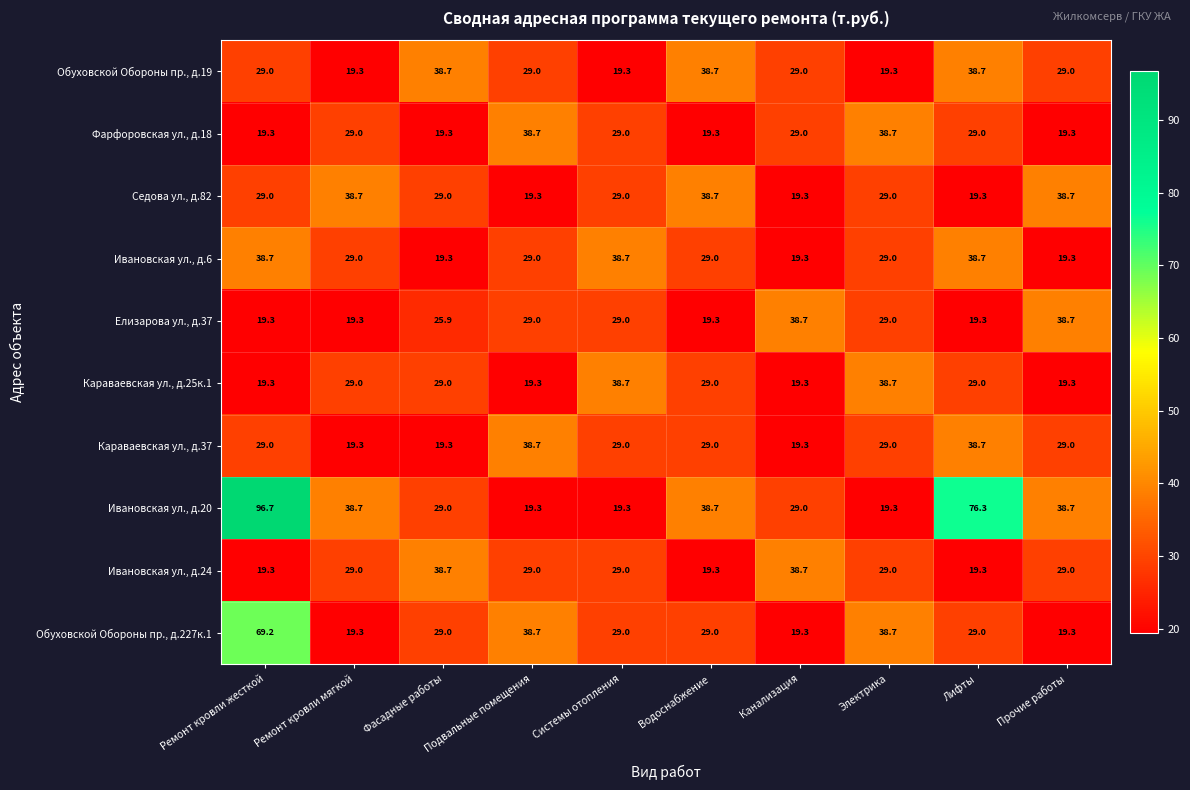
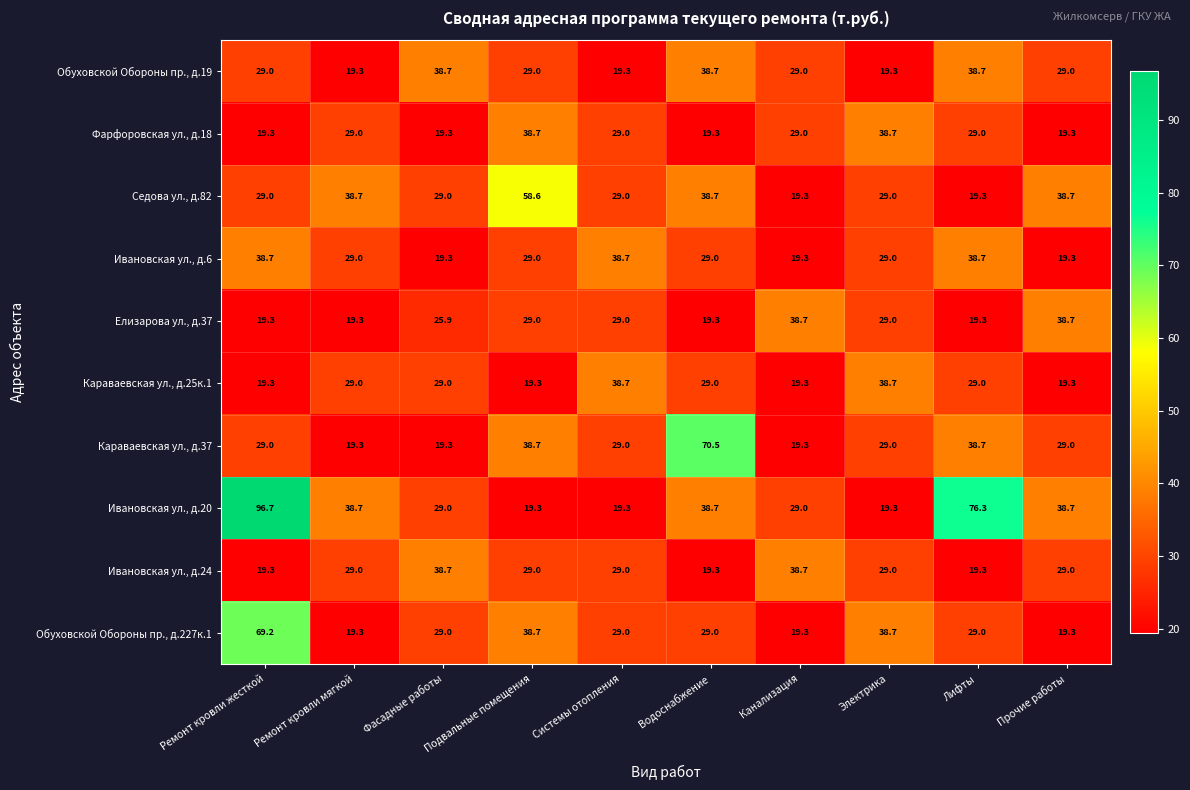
  {
    "Обуховской Обороны пр., д.19": {
      "Ремонт кровли жесткой": 29.0,
      "Ремонт кровли мягкой": 19.3,
      "Фасадные работы": 38.7,
      "Подвальные помещения": 29.0,
      "Системы отопления": 19.3,
      "Водоснабжение": 38.7,
      "Канализация": 29.0,
      "Электрика": 19.3,
      "Лифты": 38.7,
      "Прочие работы": 29.0
    },
    "Фарфоровская ул., д.18": {
      "Ремонт кровли жесткой": 19.3,
      "Ремонт кровли мягкой": 29.0,
      "Фасадные работы": 19.3,
      "Подвальные помещения": 38.7,
      "Системы отопления": 29.0,
      "Водоснабжение": 19.3,
      "Канализация": 29.0,
      "Электрика": 38.7,
      "Лифты": 29.0,
      "Прочие работы": 19.3
    },
    "Седова ул., д.82": {
      "Ремонт кровли жесткой": 29.0,
      "Ремонт кровли мягкой": 38.7,
      "Фасадные работы": 29.0,
-     "Подвальные помещения": 19.3,
+     "Подвальные помещения": 58.6,
      "Системы отопления": 29.0,
      "Водоснабжение": 38.7,
      "Канализация": 19.3,
      "Электрика": 29.0,
      "Лифты": 19.3,
      "Прочие работы": 38.7
    },
    "Ивановская ул., д.6": {
      "Ремонт кровли жесткой": 38.7,
      "Ремонт кровли мягкой": 29.0,
      "Фасадные работы": 19.3,
      "Подвальные помещения": 29.0,
      "Системы отопления": 38.7,
      "Водоснабжение": 29.0,
      "Канализация": 19.3,
      "Электрика": 29.0,
      "Лифты": 38.7,
      "Прочие работы": 19.3
    },
    "Елизарова ул., д.37": {
      "Ремонт кровли жесткой": 19.3,
      "Ремонт кровли мягкой": 19.3,
      "Фасадные работы": 25.9,
      "Подвальные помещения": 29.0,
      "Системы отопления": 29.0,
      "Водоснабжение": 19.3,
      "Канализация": 38.7,
      "Электрика": 29.0,
      "Лифты": 19.3,
      "Прочие работы": 38.7
    },
    "Караваевская ул., д.25к.1": {
      "Ремонт кровли жесткой": 19.3,
      "Ремонт кровли мягкой": 29.0,
      "Фасадные работы": 29.0,
      "Подвальные помещения": 19.3,
      "Системы отопления": 38.7,
      "Водоснабжение": 29.0,
      "Канализация": 19.3,
      "Электрика": 38.7,
      "Лифты": 29.0,
      "Прочие работы": 19.3
    },
    "Караваевская ул., д.37": {
      "Ремонт кровли жесткой": 29.0,
      "Ремонт кровли мягкой": 19.3,
      "Фасадные работы": 19.3,
      "Подвальные помещения": 38.7,
      "Системы отопления": 29.0,
-     "Водоснабжение": 29.0,
+     "Водоснабжение": 70.5,
      "Канализация": 19.3,
      "Электрика": 29.0,
      "Лифты": 38.7,
      "Прочие работы": 29.0
    },
    "Ивановская ул., д.20": {
      "Ремонт кровли жесткой": 96.7,
      "Ремонт кровли мягкой": 38.7,
      "Фасадные работы": 29.0,
      "Подвальные помещения": 19.3,
      "Системы отопления": 19.3,
      "Водоснабжение": 38.7,
      "Канализация": 29.0,
      "Электрика": 19.3,
      "Лифты": 76.3,
      "Прочие работы": 38.7
    },
    "Ивановская ул., д.24": {
      "Ремонт кровли жесткой": 19.3,
      "Ремонт кровли мягкой": 29.0,
      "Фасадные работы": 38.7,
      "Подвальные помещения": 29.0,
      "Системы отопления": 29.0,
      "Водоснабжение": 19.3,
      "Канализация": 38.7,
      "Электрика": 29.0,
      "Лифты": 19.3,
      "Прочие работы": 29.0
    },
    "Обуховской Обороны пр., д.227к.1": {
      "Ремонт кровли жесткой": 69.2,
      "Ремонт кровли мягкой": 19.3,
      "Фасадные работы": 29.0,
      "Подвальные помещения": 38.7,
      "Системы отопления": 29.0,
      "Водоснабжение": 29.0,
      "Канализация": 19.3,
      "Электрика": 38.7,
      "Лифты": 29.0,
      "Прочие работы": 19.3
    }
  }
